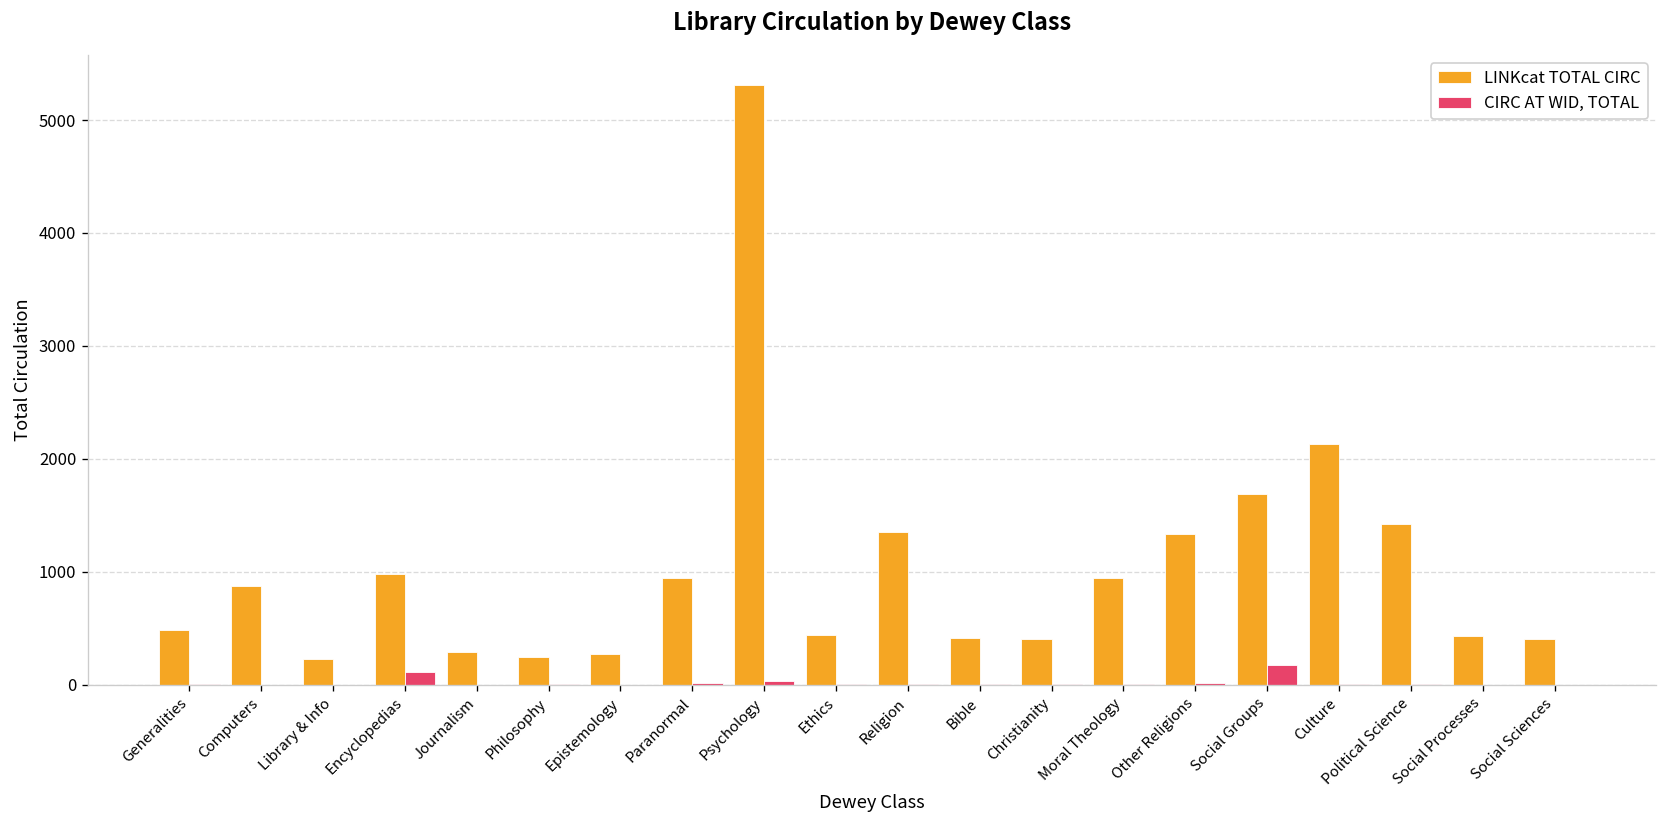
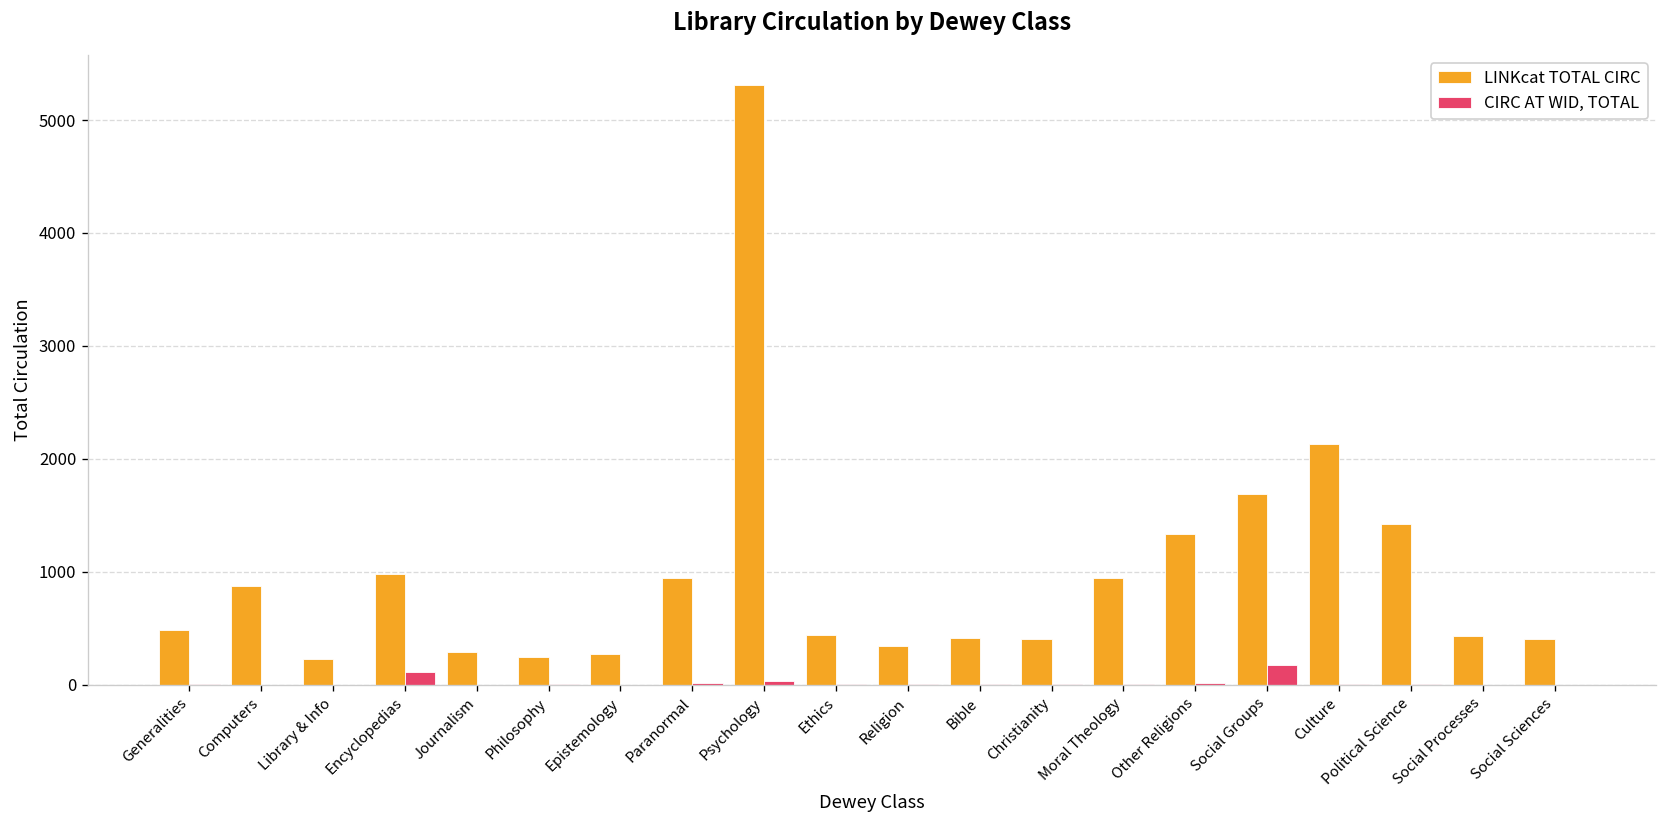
  {
    "LINKcat TOTAL CIRC": {
      "Generalities": 500,
      "Computers": 900,
      "Library & Info": 200,
      "Encyclopedias": 1000,
      "Journalism": 300,
      "Philosophy": 200,
      "Epistemology": 300,
      "Paranormal": 900,
      "Psychology": 5300,
      "Ethics": 400,
-     "Religion": 1400,
+     "Religion": 300,
      "Bible": 400,
      "Christianity": 400,
      "Moral Theology": 900,
      "Other Religions": 1300,
      "Social Groups": 1700,
      "Culture": 2100,
      "Political Science": 1400,
      "Social Processes": 400,
      "Social Sciences": 400
    },
    "CIRC AT WID, TOTAL": {
      "Encyclopedias": 100,
      "Journalism": 0,
      "Epistemology": 0,
      "Psychology": 0,
      "Social Groups": 200
    }
  }
